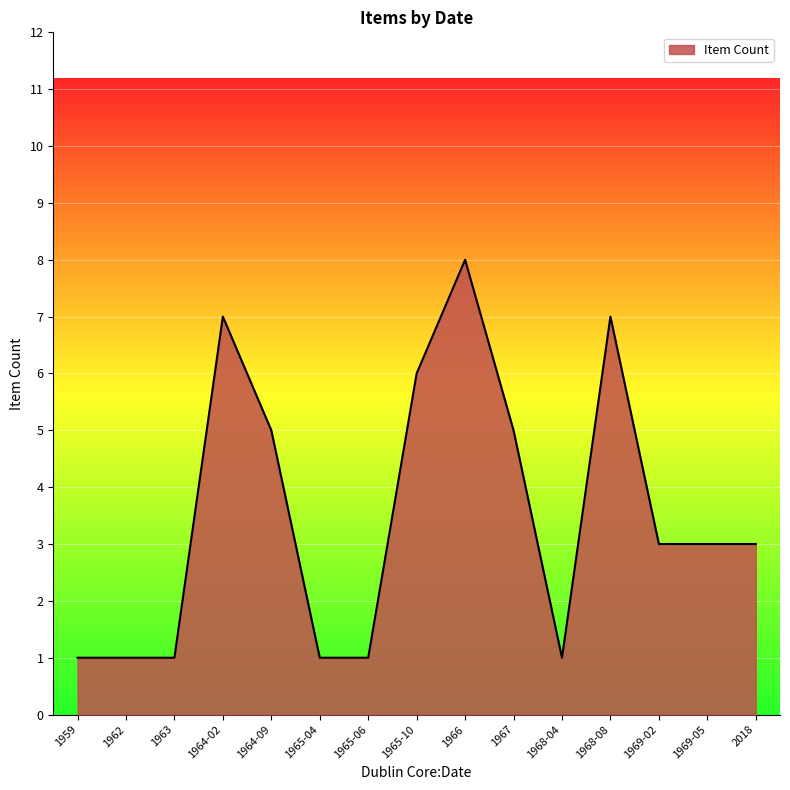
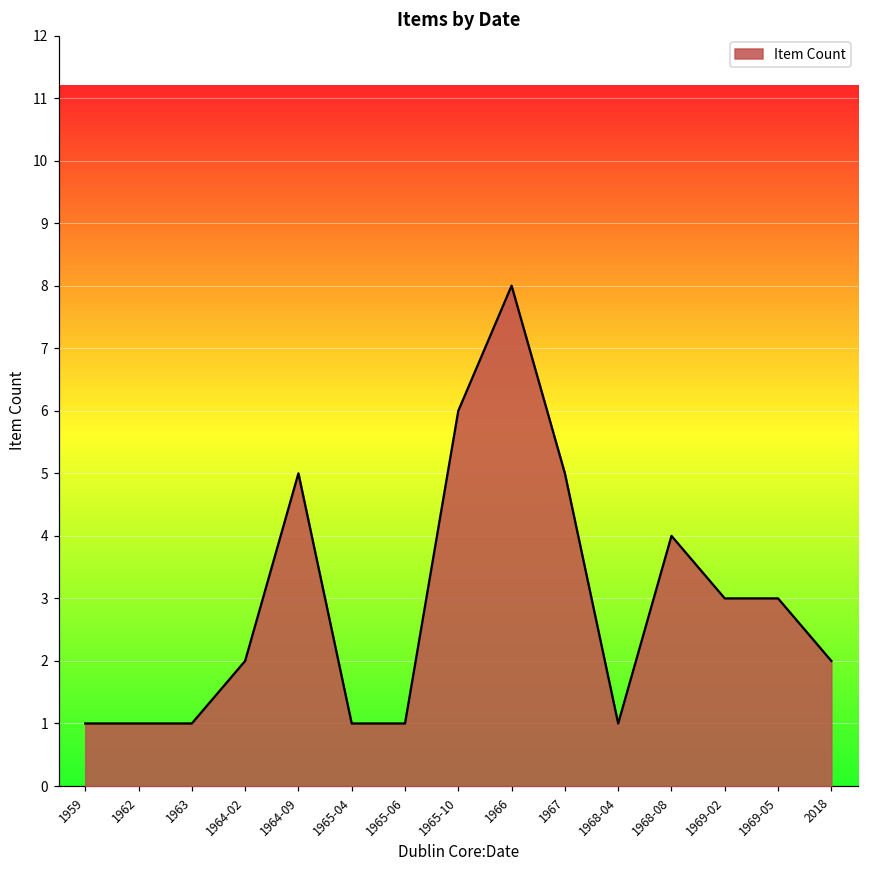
  {
    "1959": 1,
    "1962": 1,
    "1963": 1,
-   "1964-02": 7,
+   "1964-02": 2,
    "1964-09": 5,
    "1965-04": 1,
    "1965-06": 1,
    "1965-10": 6,
    "1966": 8,
    "1967": 5,
    "1968-04": 1,
-   "1968-08": 7,
+   "1968-08": 4,
    "1969-02": 3,
    "1969-05": 3,
-   "2018": 3
+   "2018": 2
  }
